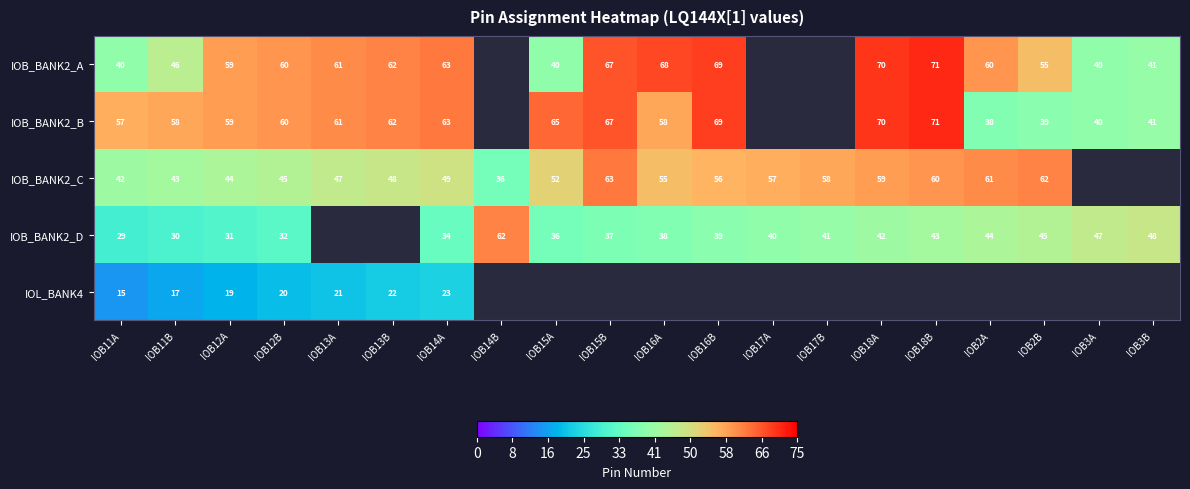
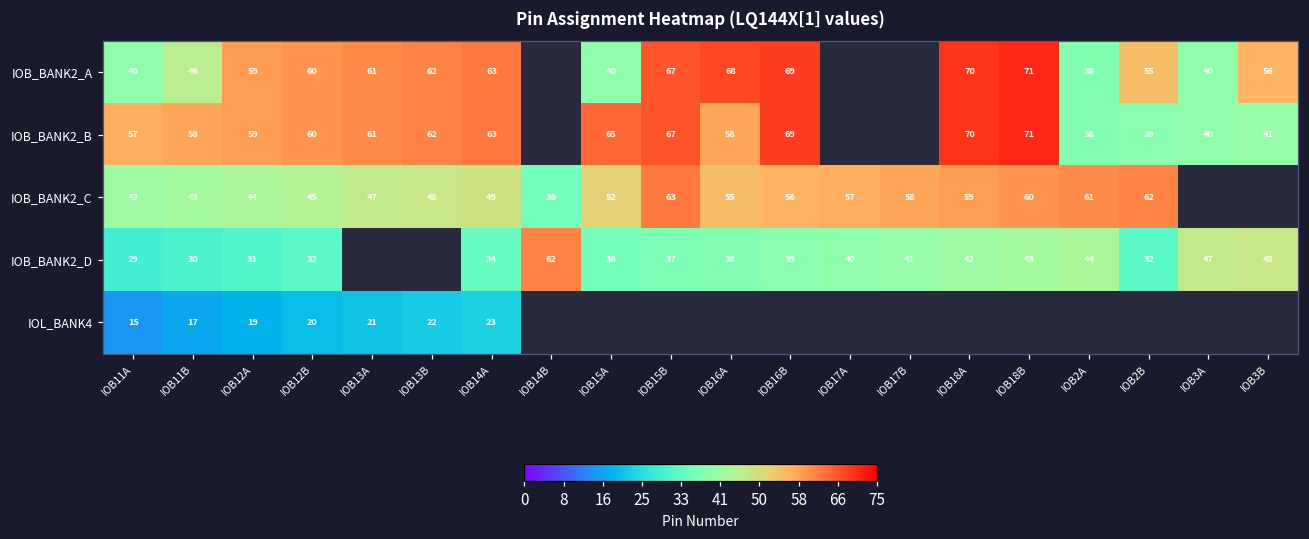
  {
    "IOB_BANK2_A": {
      "IOB11A": 40,
      "IOB11B": 46,
      "IOB12A": 59,
      "IOB12B": 60,
      "IOB13A": 61,
      "IOB13B": 62,
      "IOB14A": 63,
      "IOB15A": 40,
      "IOB15B": 67,
      "IOB16A": 68,
      "IOB16B": 69,
      "IOB18A": 70,
      "IOB18B": 71,
-     "IOB2A": 60,
+     "IOB2A": 38,
      "IOB2B": 55,
      "IOB3A": 40,
-     "IOB3B": 41
+     "IOB3B": 56
    },
    "IOB_BANK2_B": {
      "IOB11A": 57,
      "IOB11B": 58,
      "IOB12A": 59,
      "IOB12B": 60,
      "IOB13A": 61,
      "IOB13B": 62,
      "IOB14A": 63,
      "IOB15A": 65,
      "IOB15B": 67,
      "IOB16A": 58,
      "IOB16B": 69,
      "IOB18A": 70,
      "IOB18B": 71,
      "IOB2A": 38,
      "IOB2B": 39,
      "IOB3A": 40,
      "IOB3B": 41
    },
    "IOB_BANK2_C": {
      "IOB11A": 42,
      "IOB11B": 43,
      "IOB12A": 44,
      "IOB12B": 45,
      "IOB13A": 47,
      "IOB13B": 48,
      "IOB14A": 49,
      "IOB14B": 36,
      "IOB15A": 52,
      "IOB15B": 63,
      "IOB16A": 55,
      "IOB16B": 56,
      "IOB17A": 57,
      "IOB17B": 58,
      "IOB18A": 59,
      "IOB18B": 60,
      "IOB2A": 61,
      "IOB2B": 62
    },
    "IOB_BANK2_D": {
      "IOB11A": 29,
      "IOB11B": 30,
      "IOB12A": 31,
      "IOB12B": 32,
      "IOB14A": 34,
      "IOB14B": 62,
      "IOB15A": 36,
      "IOB15B": 37,
      "IOB16A": 38,
      "IOB16B": 39,
      "IOB17A": 40,
      "IOB17B": 41,
      "IOB18A": 42,
      "IOB18B": 43,
      "IOB2A": 44,
-     "IOB2B": 45,
+     "IOB2B": 32,
      "IOB3A": 47,
      "IOB3B": 48
    },
    "IOL_BANK4": {
      "IOB11A": 15,
      "IOB11B": 17,
      "IOB12A": 19,
      "IOB12B": 20,
      "IOB13A": 21,
      "IOB13B": 22,
      "IOB14A": 23
    }
  }
